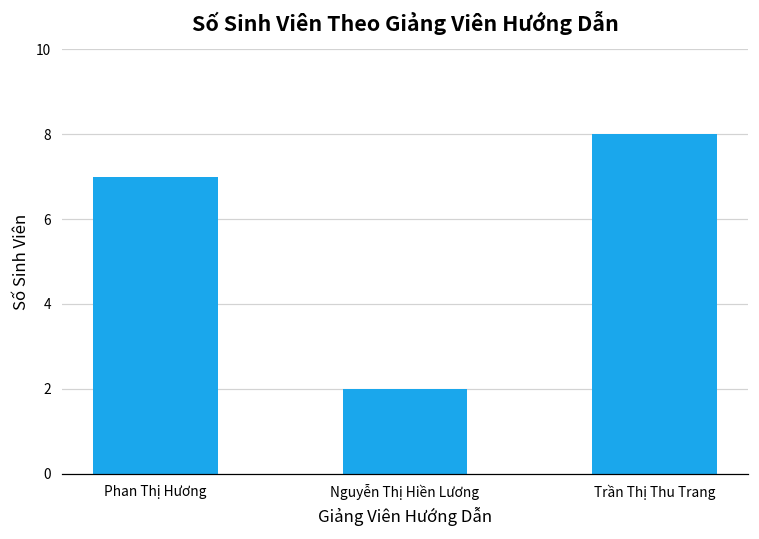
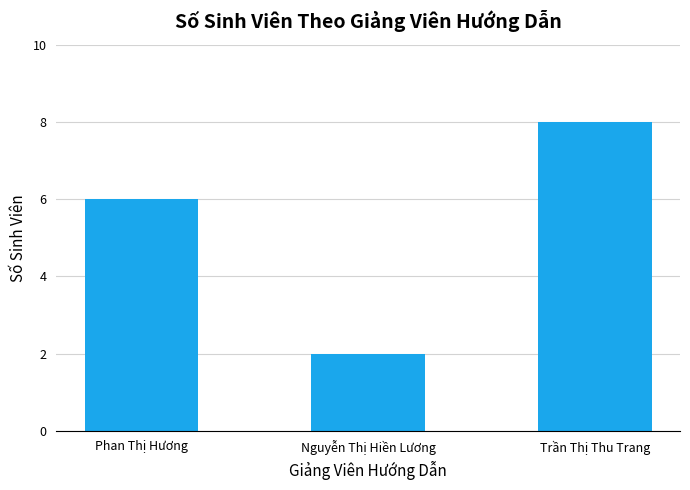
  {
-   "Phan Thị Hương": 7,
+   "Phan Thị Hương": 6,
    "Nguyễn Thị Hiền Lương": 2,
    "Trần Thị Thu Trang": 8
  }
